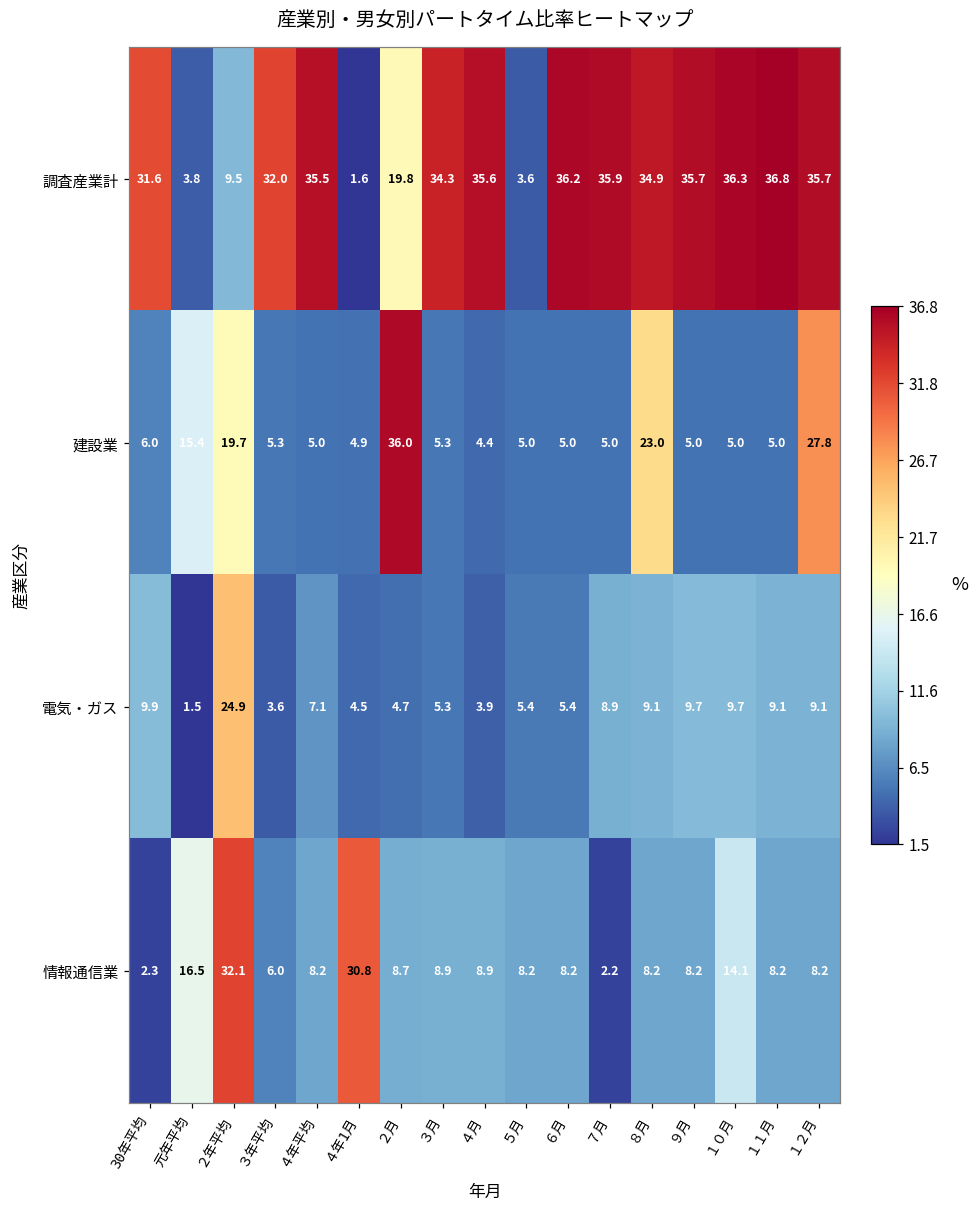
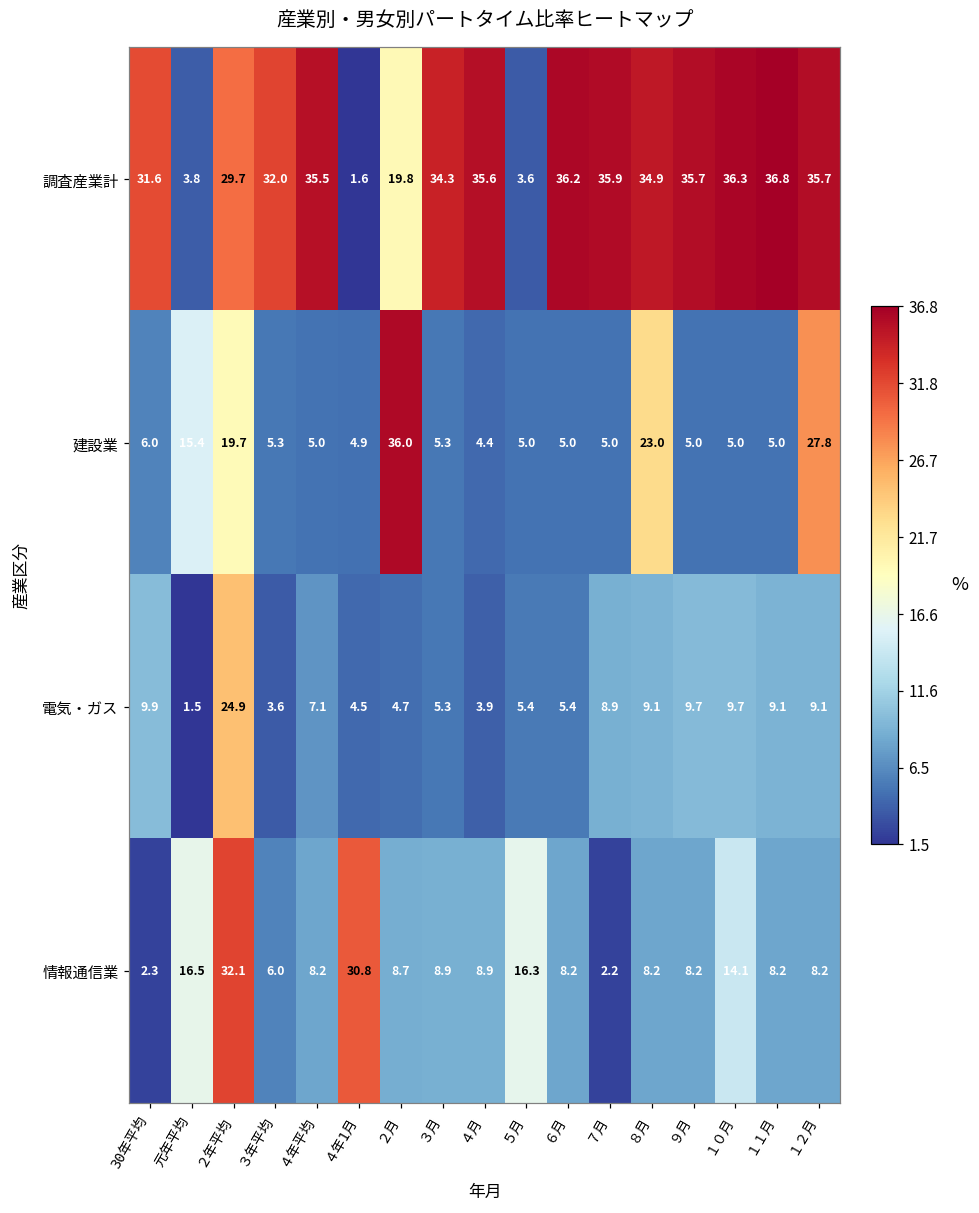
  {
    "調査産業計": {
      "30年平均": 31.6,
      "元年平均": 3.8,
-     "２年平均": 9.5,
+     "２年平均": 29.7,
      "３年平均": 32.0,
      "４年平均": 35.5,
      "４年1月": 1.6,
      "２月": 19.8,
      "３月": 34.3,
      "４月": 35.6,
      "５月": 3.6,
      "６月": 36.2,
      "７月": 35.9,
      "８月": 34.9,
      "９月": 35.7,
      "１０月": 36.3,
      "１１月": 36.8,
      "１２月": 35.7
    },
    "建設業": {
      "30年平均": 6.0,
      "２年平均": 19.7,
      "３年平均": 5.3,
      "４年平均": 5.0,
      "４年1月": 4.9,
      "２月": 36.0,
      "３月": 5.3,
      "４月": 4.4,
      "５月": 5.0,
      "６月": 5.0,
      "７月": 5.0,
      "８月": 23.0,
      "９月": 5.0,
      "１０月": 5.0,
      "１１月": 5.0,
      "１２月": 27.8
    },
    "電気・ガス": {
      "30年平均": 9.9,
      "元年平均": 1.5,
      "２年平均": 24.9,
      "３年平均": 3.6,
      "４年平均": 7.1,
      "４年1月": 4.5,
      "２月": 4.7,
      "３月": 5.3,
      "４月": 3.9,
      "５月": 5.4,
      "６月": 5.4,
      "７月": 8.9,
      "８月": 9.1,
      "９月": 9.7,
      "１０月": 9.7,
      "１１月": 9.1,
      "１２月": 9.1
    },
    "情報通信業": {
      "30年平均": 2.3,
      "元年平均": 16.5,
      "２年平均": 32.1,
      "３年平均": 6.0,
      "４年平均": 8.2,
      "４年1月": 30.8,
      "２月": 8.7,
      "３月": 8.9,
      "４月": 8.9,
-     "５月": 8.2,
+     "５月": 16.3,
      "６月": 8.2,
      "７月": 2.2,
      "８月": 8.2,
      "９月": 8.2,
      "１０月": 14.1,
      "１１月": 8.2,
      "１２月": 8.2
    }
  }
